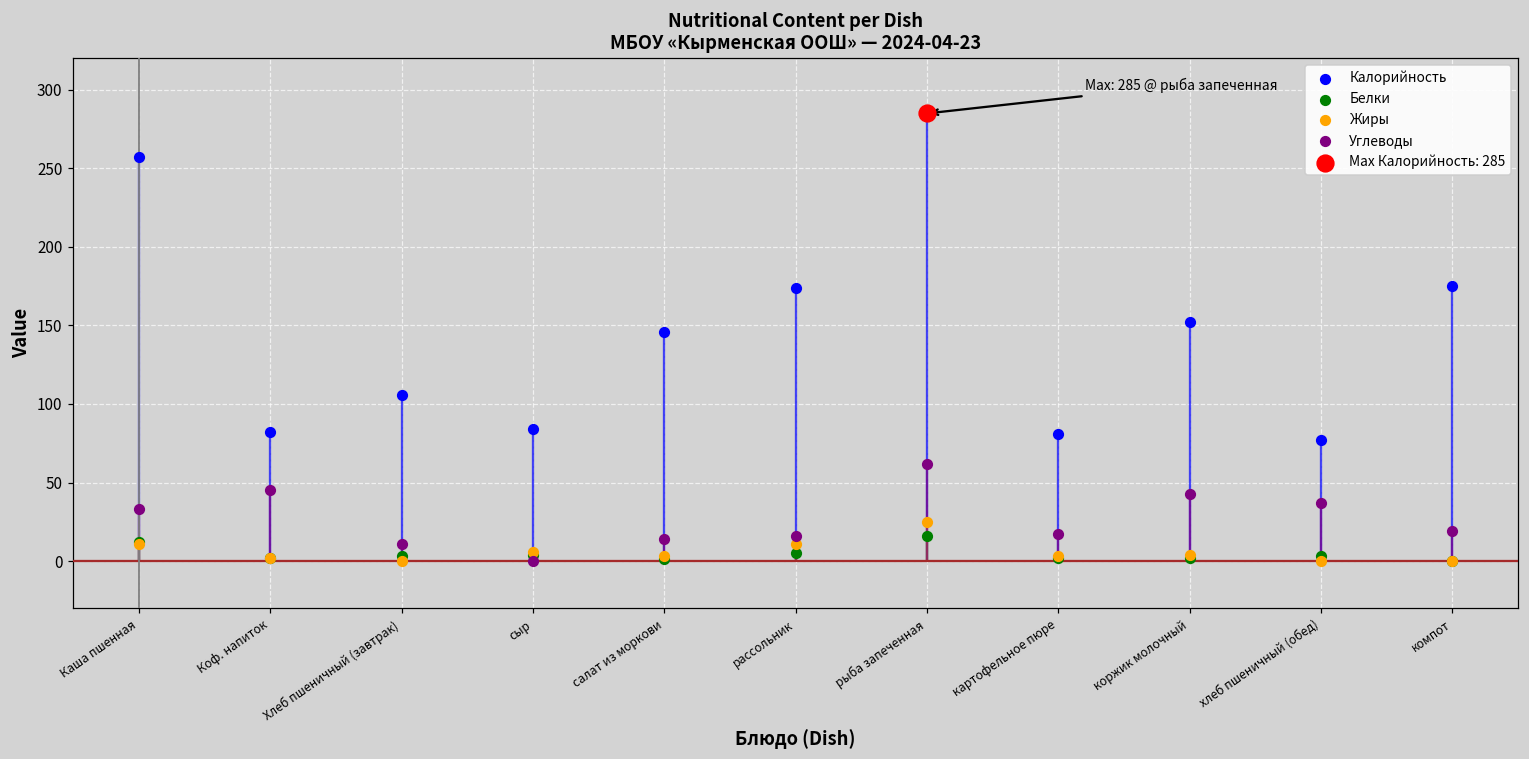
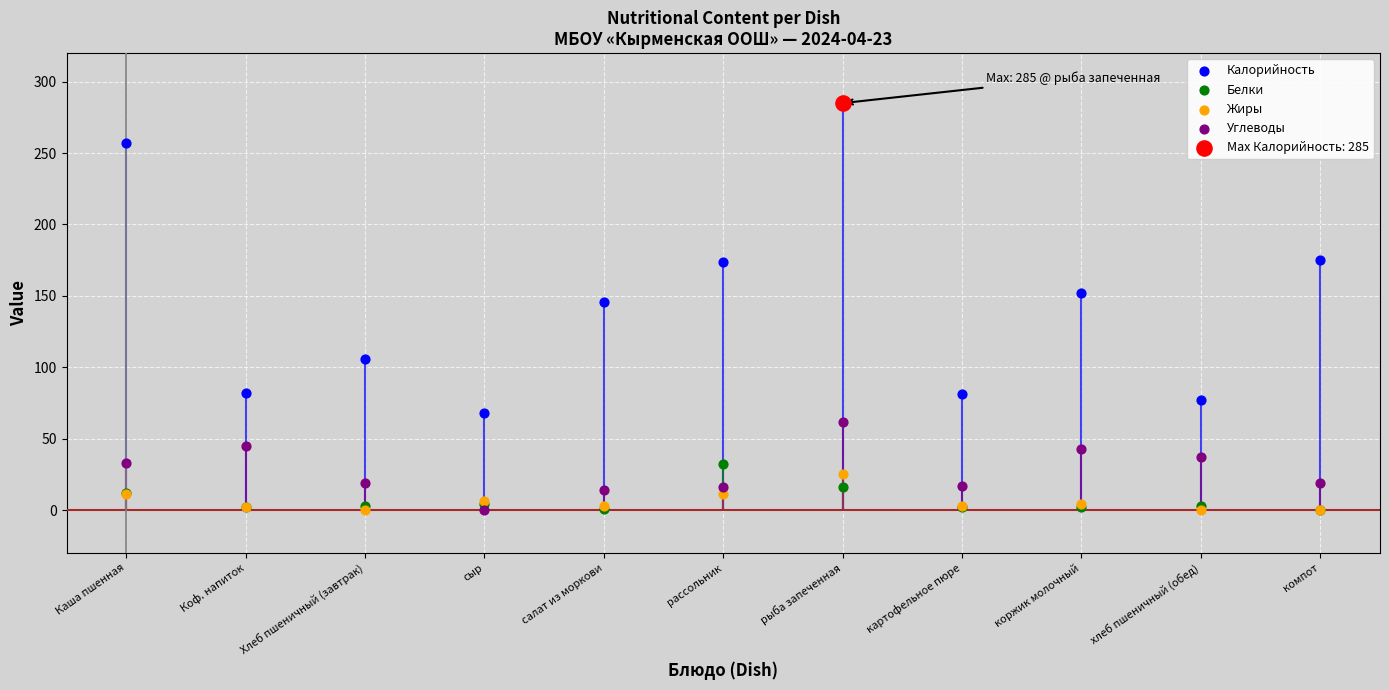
  {
    "Калорийность": {
-     "сыр": 84
+     "сыр": 68
    },
    "Белки": {
-     "рассольник": 5
+     "рассольник": 32
    },
    "Углеводы": {
-     "Хлеб пшеничный (завтрак)": 11
+     "Хлеб пшеничный (завтрак)": 19
    }
  }
